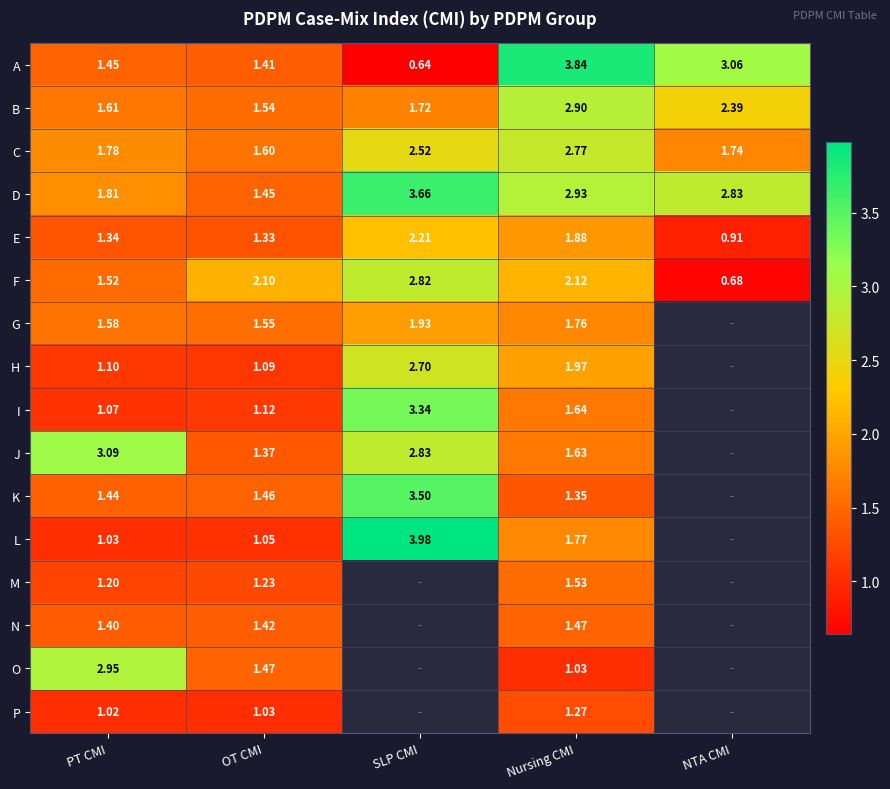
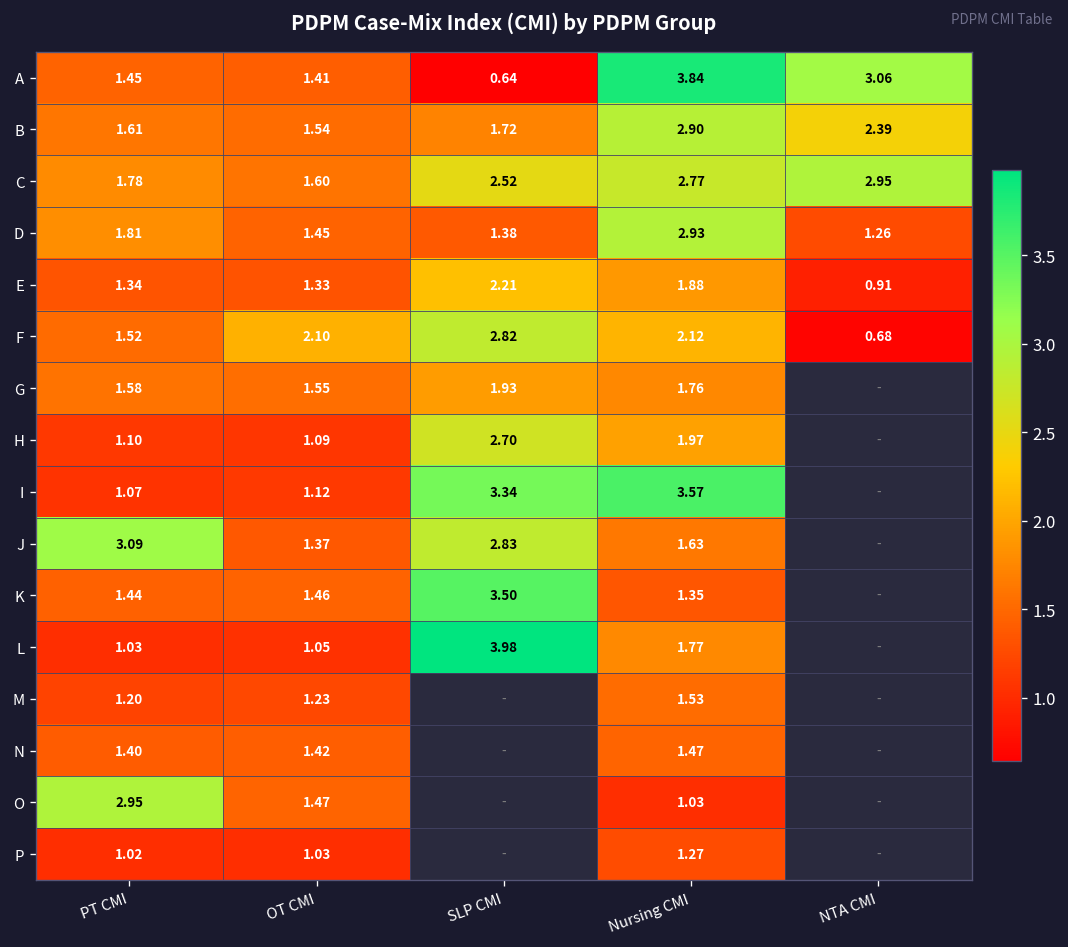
  {
    "A": {
      "PT CMI": 1.45,
      "OT CMI": 1.41,
      "SLP CMI": 0.64,
      "Nursing CMI": 3.84,
      "NTA CMI": 3.06
    },
    "B": {
      "PT CMI": 1.61,
      "OT CMI": 1.54,
      "SLP CMI": 1.72,
      "Nursing CMI": 2.90,
      "NTA CMI": 2.39
    },
    "C": {
      "PT CMI": 1.78,
      "OT CMI": 1.60,
      "SLP CMI": 2.52,
      "Nursing CMI": 2.77,
-     "NTA CMI": 1.74
+     "NTA CMI": 2.95
    },
    "D": {
      "PT CMI": 1.81,
      "OT CMI": 1.45,
-     "SLP CMI": 3.66,
+     "SLP CMI": 1.38,
      "Nursing CMI": 2.93,
-     "NTA CMI": 2.83
+     "NTA CMI": 1.26
    },
    "E": {
      "PT CMI": 1.34,
      "OT CMI": 1.33,
      "SLP CMI": 2.21,
      "Nursing CMI": 1.88,
      "NTA CMI": 0.91
    },
    "F": {
      "PT CMI": 1.52,
      "OT CMI": 2.10,
      "SLP CMI": 2.82,
      "Nursing CMI": 2.12,
      "NTA CMI": 0.68
    },
    "G": {
      "PT CMI": 1.58,
      "OT CMI": 1.55,
      "SLP CMI": 1.93,
      "Nursing CMI": 1.76
    },
    "H": {
      "PT CMI": 1.10,
      "OT CMI": 1.09,
      "SLP CMI": 2.70,
      "Nursing CMI": 1.97
    },
    "I": {
      "PT CMI": 1.07,
      "OT CMI": 1.12,
      "SLP CMI": 3.34,
-     "Nursing CMI": 1.64
+     "Nursing CMI": 3.57
    },
    "J": {
      "PT CMI": 3.09,
      "OT CMI": 1.37,
      "SLP CMI": 2.83,
      "Nursing CMI": 1.63
    },
    "K": {
      "PT CMI": 1.44,
      "OT CMI": 1.46,
      "SLP CMI": 3.50,
      "Nursing CMI": 1.35
    },
    "L": {
      "PT CMI": 1.03,
      "OT CMI": 1.05,
      "SLP CMI": 3.98,
      "Nursing CMI": 1.77
    },
    "M": {
      "PT CMI": 1.20,
      "OT CMI": 1.23,
      "Nursing CMI": 1.53
    },
    "N": {
      "PT CMI": 1.40,
      "OT CMI": 1.42,
      "Nursing CMI": 1.47
    },
    "O": {
      "PT CMI": 2.95,
      "OT CMI": 1.47,
      "Nursing CMI": 1.03
    },
    "P": {
      "PT CMI": 1.02,
      "OT CMI": 1.03,
      "Nursing CMI": 1.27
    }
  }
